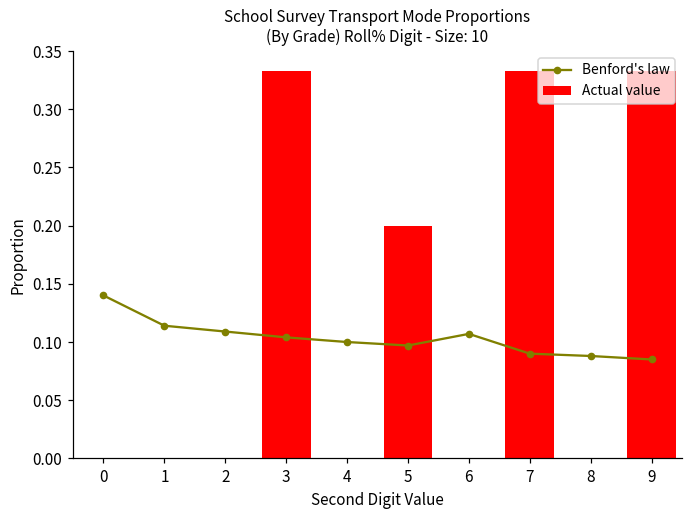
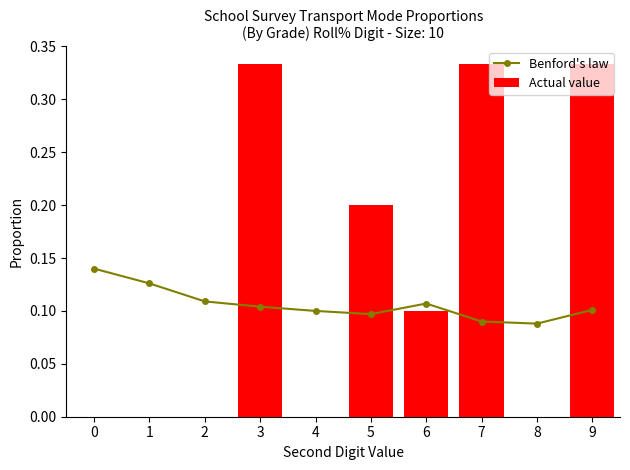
  {
    "Benford's law": {
      "0": 0.140,
-     "1": 0.114,
+     "1": 0.126,
      "2": 0.109,
      "3": 0.104,
      "4": 0.100,
      "5": 0.097,
      "6": 0.107,
      "7": 0.090,
      "8": 0.088,
-     "9": 0.085
+     "9": 0.101
    },
    "Actual value": {
      "0": 0.0,
      "1": 0.0,
      "2": 0.0,
      "3": 0.333,
      "4": 0.0,
      "5": 0.2,
-     "6": 0.0,
+     "6": 0.1,
      "7": 0.333,
      "8": 0.0
    }
  }
